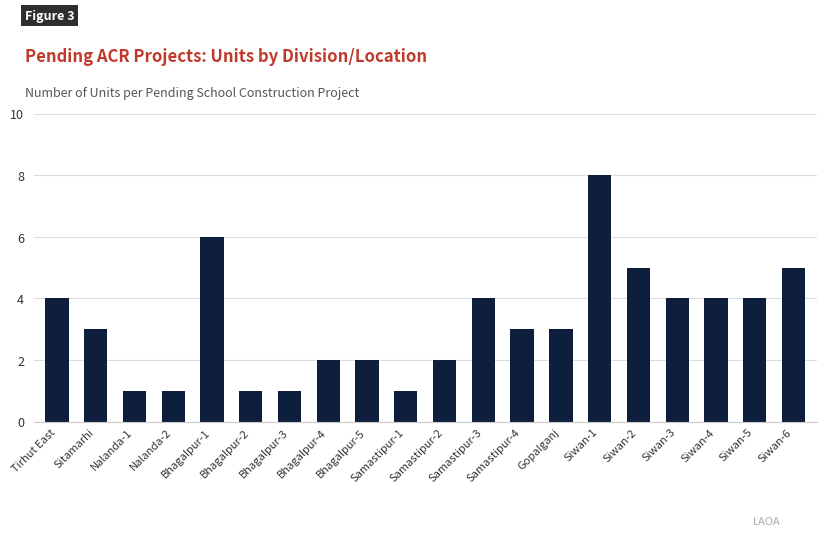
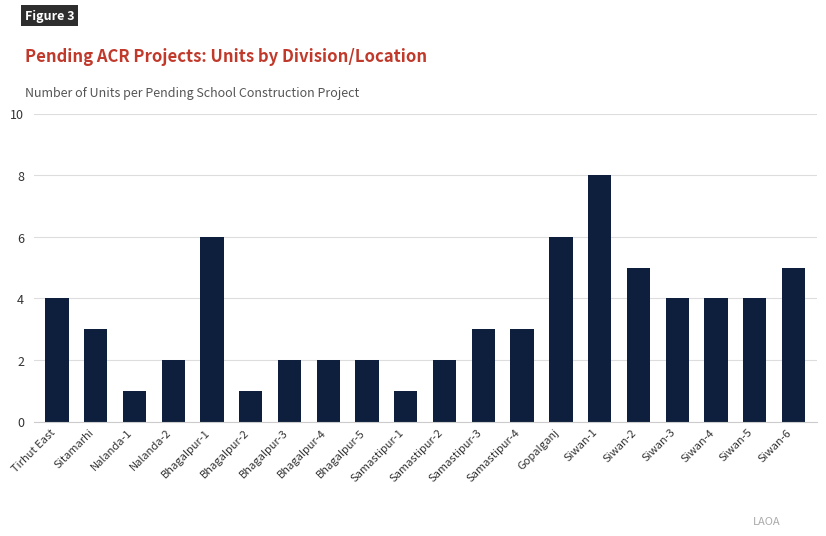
  {
    "Tirhut East": 4,
    "Sitamarhi": 3,
    "Nalanda-1": 1,
-   "Nalanda-2": 1,
+   "Nalanda-2": 2,
    "Bhagalpur-1": 6,
    "Bhagalpur-2": 1,
-   "Bhagalpur-3": 1,
+   "Bhagalpur-3": 2,
    "Bhagalpur-4": 2,
    "Bhagalpur-5": 2,
    "Samastipur-1": 1,
    "Samastipur-2": 2,
-   "Samastipur-3": 4,
+   "Samastipur-3": 3,
    "Samastipur-4": 3,
-   "Gopalganj": 3,
+   "Gopalganj": 6,
    "Siwan-1": 8,
    "Siwan-2": 5,
    "Siwan-3": 4,
    "Siwan-4": 4,
    "Siwan-5": 4,
    "Siwan-6": 5
  }
